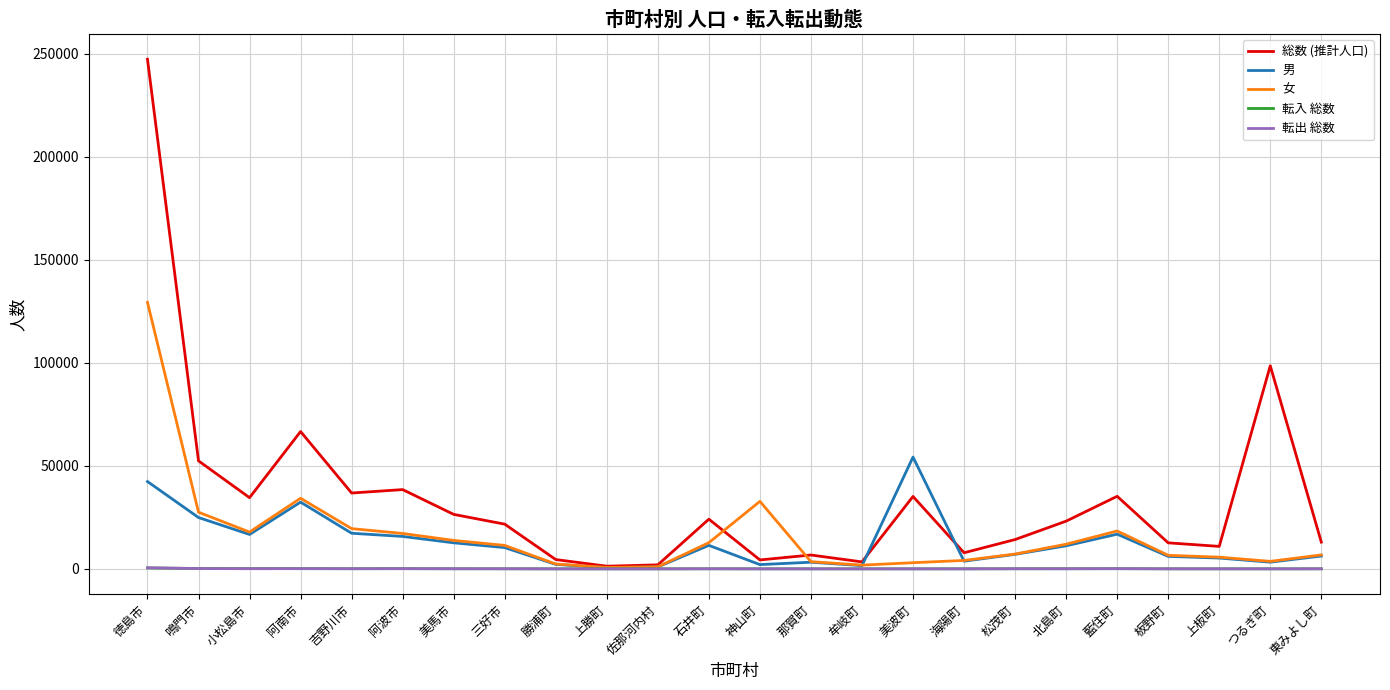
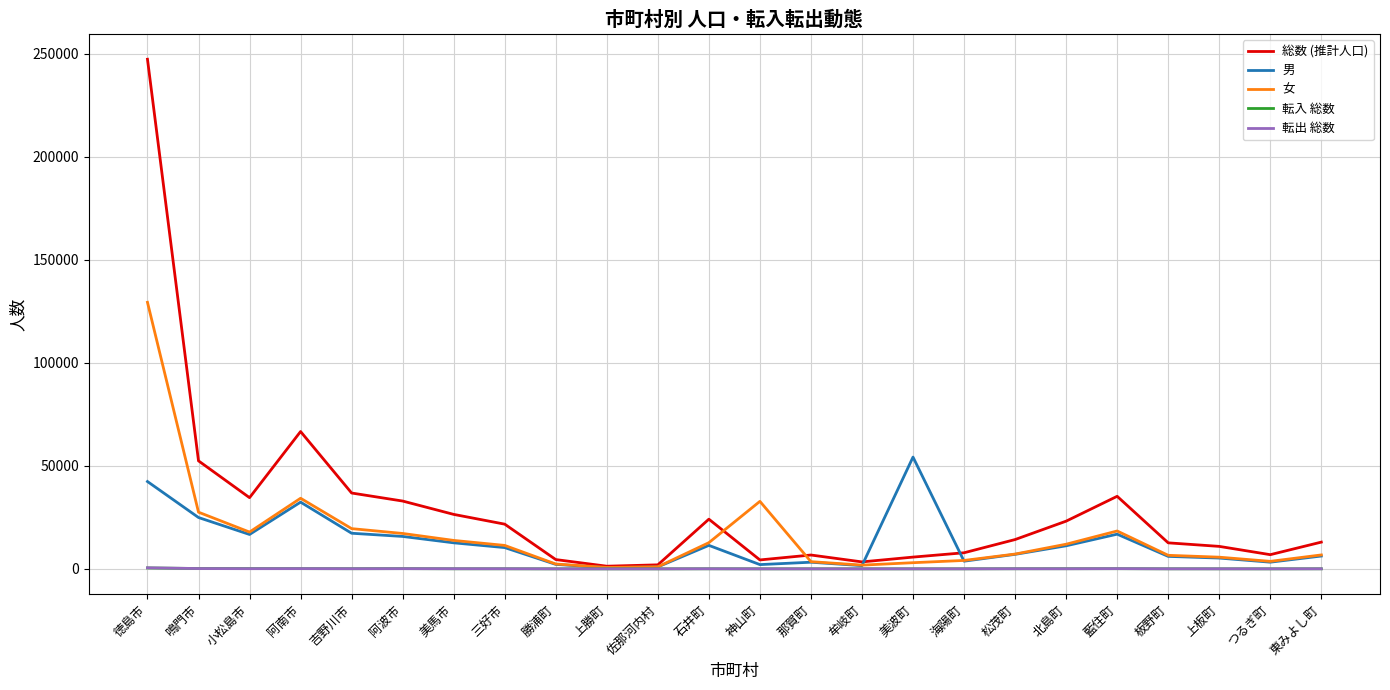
  {
    "総数 (推計人口)": {
      "徳島市": 247000,
      "鳴門市": 52000,
      "小松島市": 35000,
      "阿南市": 67000,
      "吉野川市": 37000,
-     "阿波市": 38000,
+     "阿波市": 33000,
      "美馬市": 26000,
      "三好市": 22000,
      "勝浦町": 5000,
      "石井町": 24000,
      "神山町": 4000,
      "那賀町": 7000,
      "牟岐町": 3000,
-     "美波町": 35000,
+     "美波町": 6000,
      "海陽町": 8000,
      "松茂町": 14000,
      "北島町": 23000,
      "藍住町": 35000,
      "板野町": 13000,
      "上板町": 11000,
-     "つるぎ町": 99000,
+     "つるぎ町": 7000,
      "東みよし町": 13000
    },
    "男": {
      "徳島市": 42000,
      "鳴門市": 25000,
      "阿南市": 32000,
      "吉野川市": 17000,
      "阿波市": 16000,
      "石井町": 11000,
      "神山町": 2000,
      "美波町": 54000,
      "藍住町": 17000
    },
    "女": {
      "徳島市": 129000,
      "鳴門市": 28000,
      "阿南市": 34000,
      "吉野川市": 20000,
      "阿波市": 17000,
      "石井町": 13000,
      "神山町": 33000,
      "美波町": 3000,
      "藍住町": 18000
    }
  }
